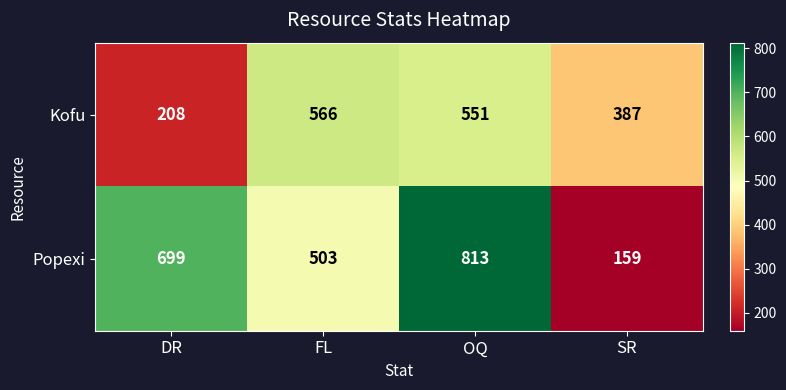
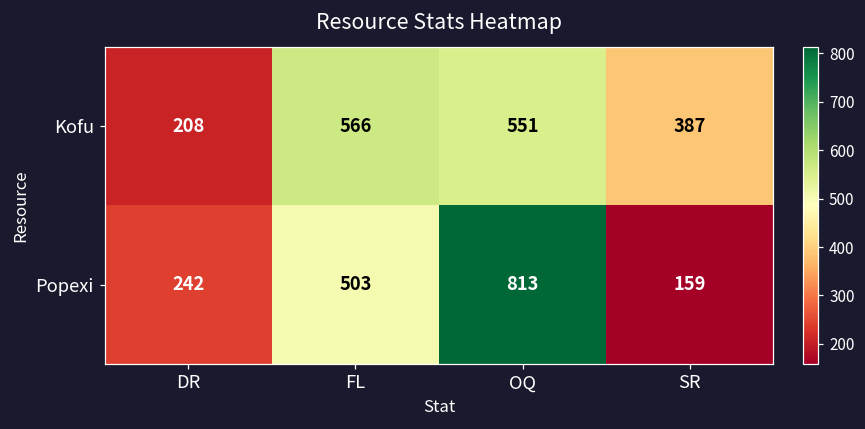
  {
    "Kofu": {
      "DR": 208,
      "FL": 566,
      "OQ": 551,
      "SR": 387
    },
    "Popexi": {
-     "DR": 699,
+     "DR": 242,
      "FL": 503,
      "OQ": 813,
      "SR": 159
    }
  }
